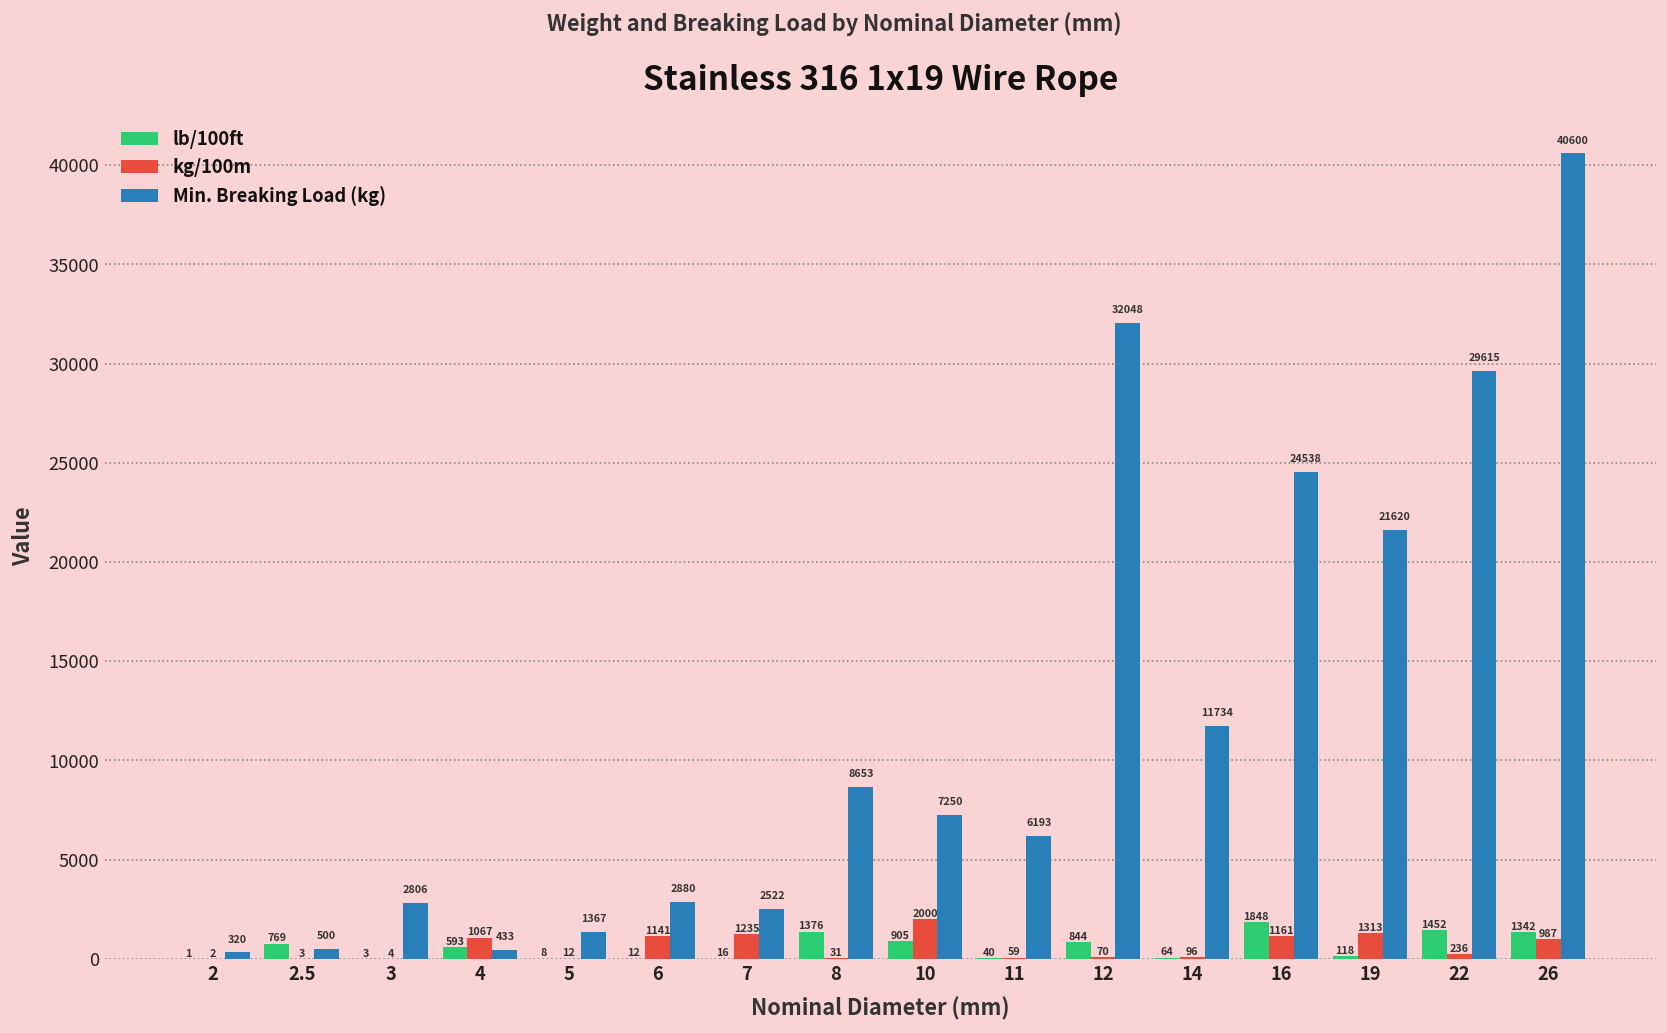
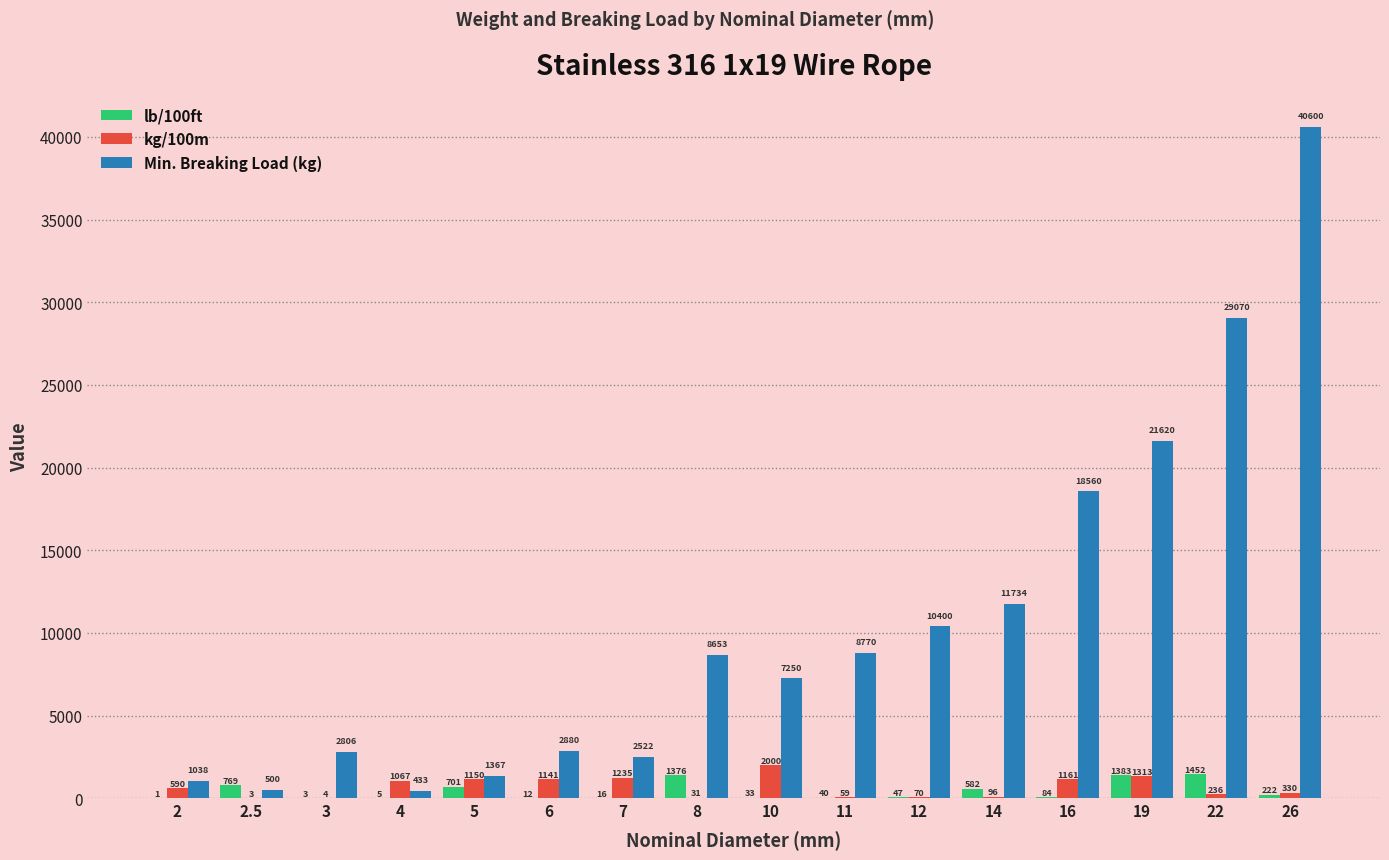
  {
    "lb/100ft": {
      "2": 1,
      "2.5": 769,
      "3": 3,
-     "4": 593,
-     "5": 8,
+     "4": 5,
+     "5": 701,
      "6": 12,
      "7": 16,
      "8": 1376,
-     "10": 905,
+     "10": 33,
      "11": 40,
-     "12": 844,
-     "14": 64,
-     "16": 1848,
-     "19": 118,
+     "12": 47,
+     "14": 582,
+     "16": 84,
+     "19": 1383,
      "22": 1452,
-     "26": 1342
+     "26": 222
    },
    "kg/100m": {
-     "2": 2,
+     "2": 590,
      "2.5": 3,
      "3": 4,
      "4": 1067,
-     "5": 12,
+     "5": 1150,
      "6": 1141,
      "7": 1235,
      "8": 31,
      "10": 2000,
      "11": 59,
      "12": 70,
      "14": 96,
      "16": 1161,
      "19": 1313,
      "22": 236,
-     "26": 987
+     "26": 330
    },
    "Min. Breaking Load (kg)": {
-     "2": 320,
+     "2": 1038,
      "2.5": 500,
      "3": 2806,
      "4": 433,
      "5": 1367,
      "6": 2880,
      "7": 2522,
      "8": 8653,
      "10": 7250,
-     "11": 6193,
-     "12": 32048,
+     "11": 8770,
+     "12": 10400,
      "14": 11734,
-     "16": 24538,
+     "16": 18560,
      "19": 21620,
-     "22": 29615,
+     "22": 29070,
      "26": 40600
    }
  }
